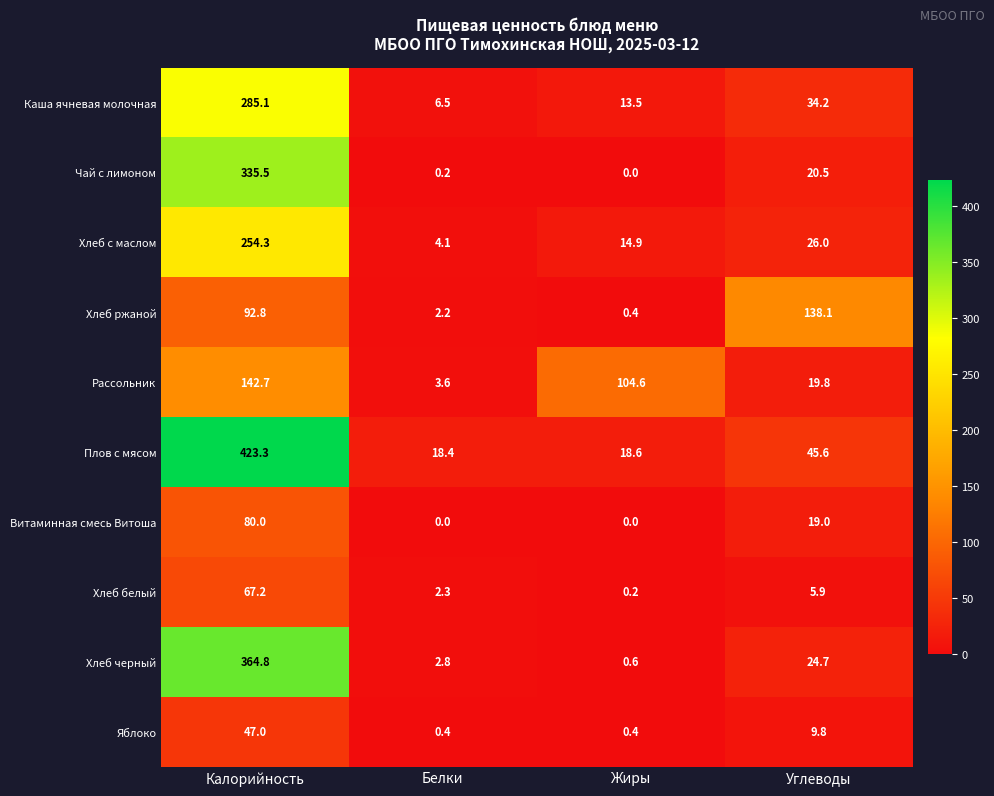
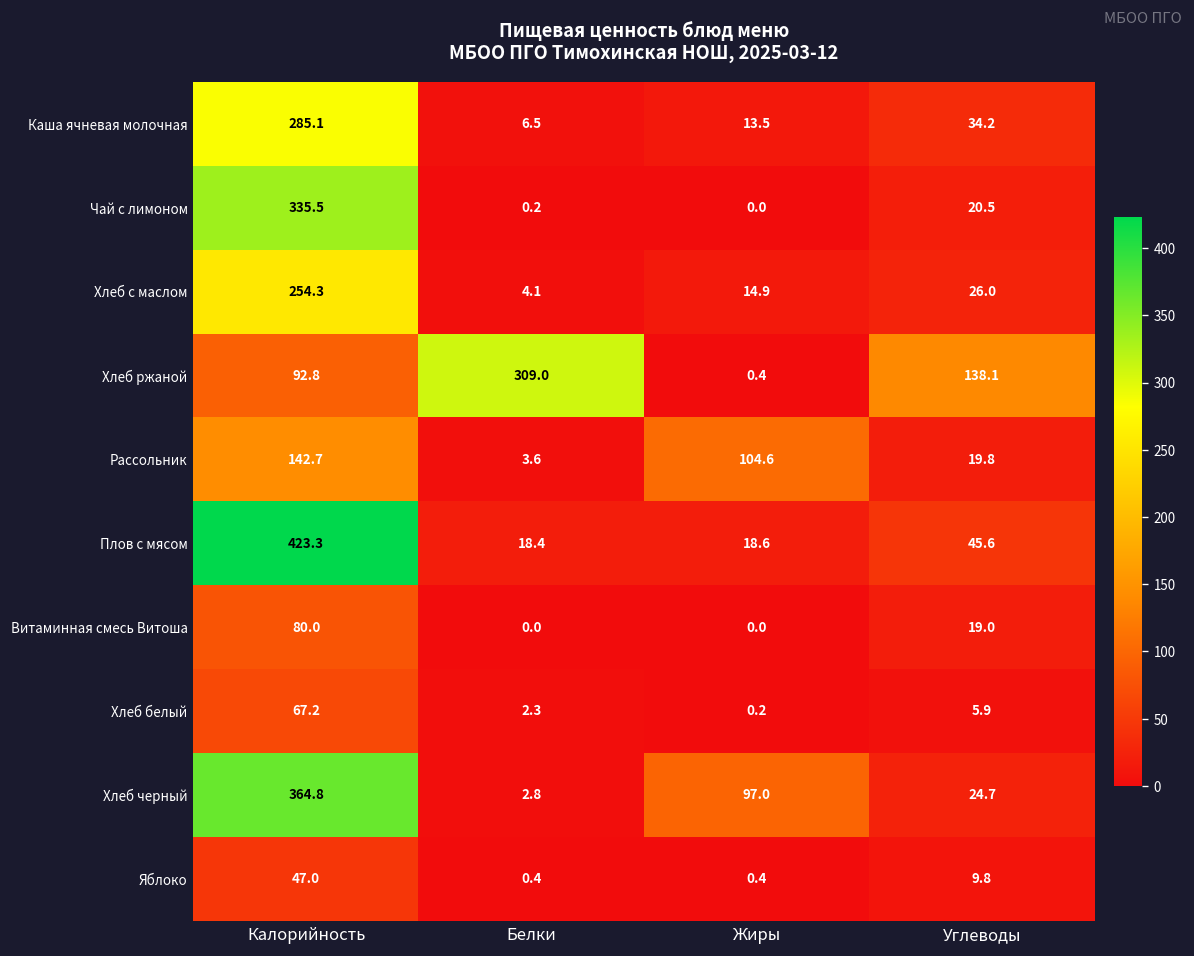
  {
    "Каша ячневая молочная": {
      "Калорийность": 285.1,
      "Белки": 6.5,
      "Жиры": 13.5,
      "Углеводы": 34.2
    },
    "Чай с лимоном": {
      "Калорийность": 335.5,
      "Белки": 0.2,
      "Жиры": 0.0,
      "Углеводы": 20.5
    },
    "Хлеб с маслом": {
      "Калорийность": 254.3,
      "Белки": 4.1,
      "Жиры": 14.9,
      "Углеводы": 26.0
    },
    "Хлеб ржаной": {
      "Калорийность": 92.8,
-     "Белки": 2.2,
+     "Белки": 309.0,
      "Жиры": 0.4,
      "Углеводы": 138.1
    },
    "Рассольник": {
      "Калорийность": 142.7,
      "Белки": 3.6,
      "Жиры": 104.6,
      "Углеводы": 19.8
    },
    "Плов с мясом": {
      "Калорийность": 423.3,
      "Белки": 18.4,
      "Жиры": 18.6,
      "Углеводы": 45.6
    },
    "Витаминная смесь Витоша": {
      "Калорийность": 80.0,
      "Белки": 0.0,
      "Жиры": 0.0,
      "Углеводы": 19.0
    },
    "Хлеб белый": {
      "Калорийность": 67.2,
      "Белки": 2.3,
      "Жиры": 0.2,
      "Углеводы": 5.9
    },
    "Хлеб черный": {
      "Калорийность": 364.8,
      "Белки": 2.8,
-     "Жиры": 0.6,
+     "Жиры": 97.0,
      "Углеводы": 24.7
    },
    "Яблоко": {
      "Калорийность": 47.0,
      "Белки": 0.4,
      "Жиры": 0.4,
      "Углеводы": 9.8
    }
  }
